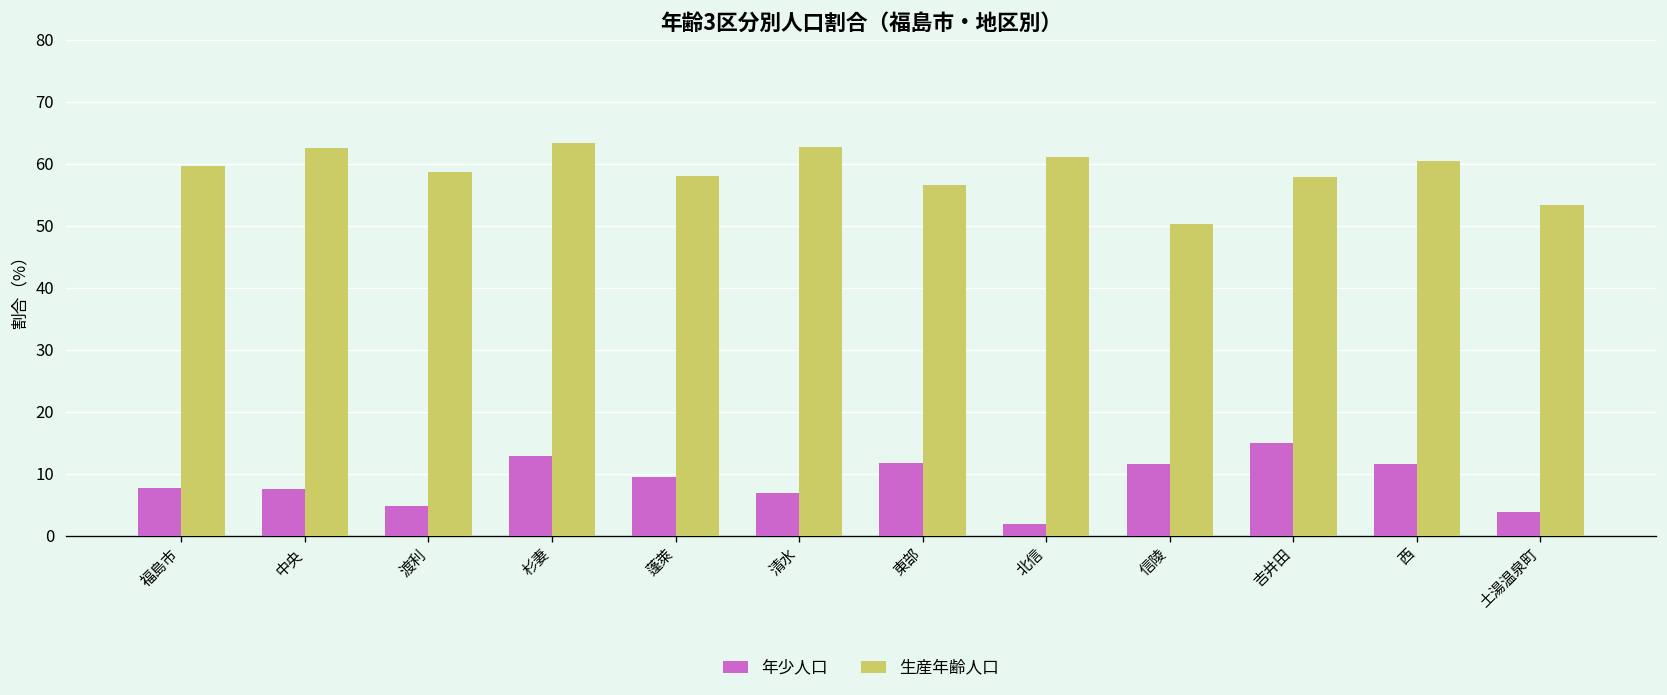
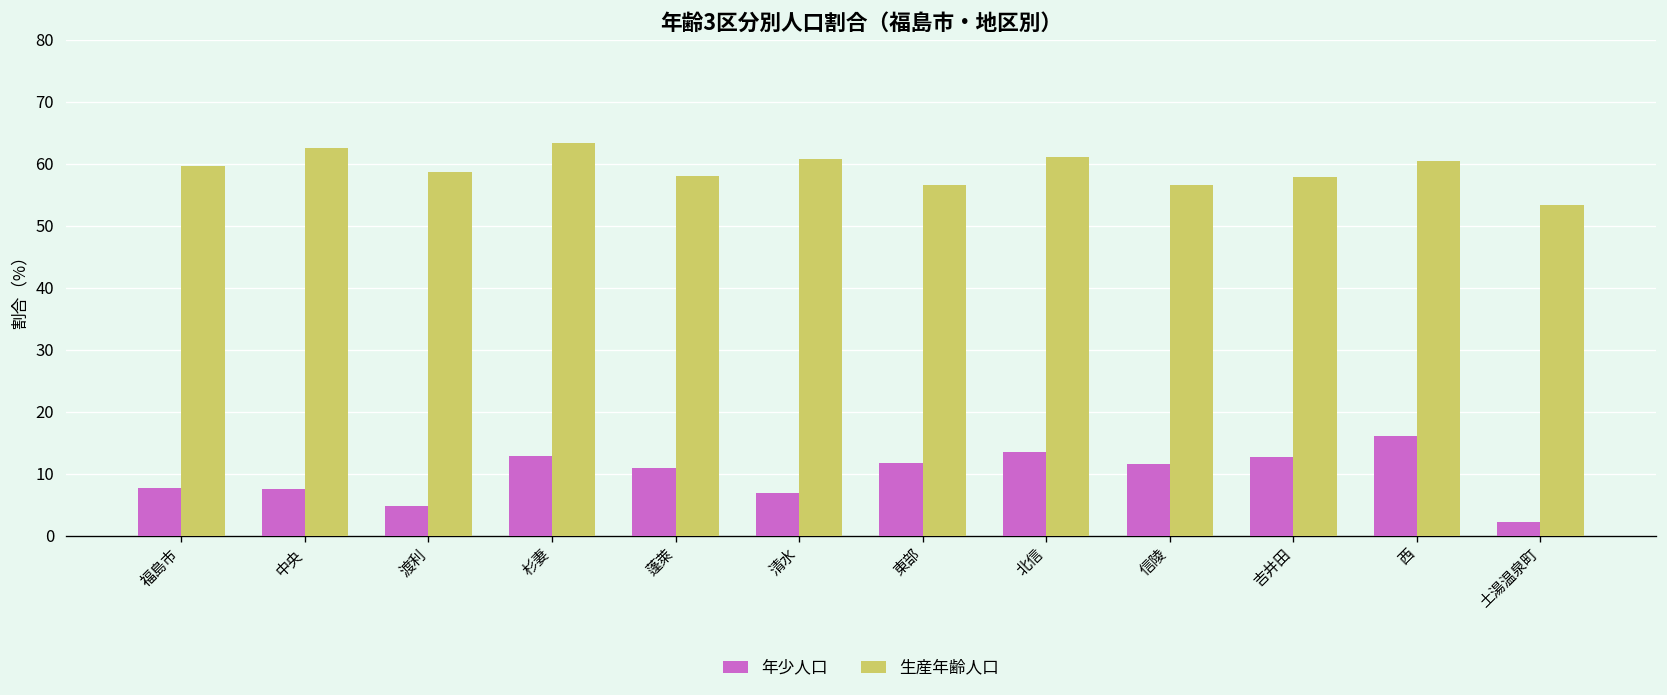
  {
    "年少人口": {
      "福島市": 8,
      "中央": 7,
      "渡利": 5,
      "杉妻": 13,
-     "蓬萊": 9,
+     "蓬萊": 11,
      "清水": 7,
      "東部": 12,
-     "北信": 2,
+     "北信": 13,
      "信陵": 12,
-     "吉井田": 15,
-     "西": 12,
-     "土湯温泉町": 4
+     "吉井田": 13,
+     "西": 16,
+     "土湯温泉町": 2
    },
    "生産年齢人口": {
      "福島市": 60,
      "中央": 63,
      "渡利": 59,
      "杉妻": 63,
      "蓬萊": 58,
-     "清水": 63,
+     "清水": 61,
      "東部": 57,
      "北信": 61,
-     "信陵": 50,
+     "信陵": 57,
      "吉井田": 58,
      "西": 60,
      "土湯温泉町": 53
    }
  }
